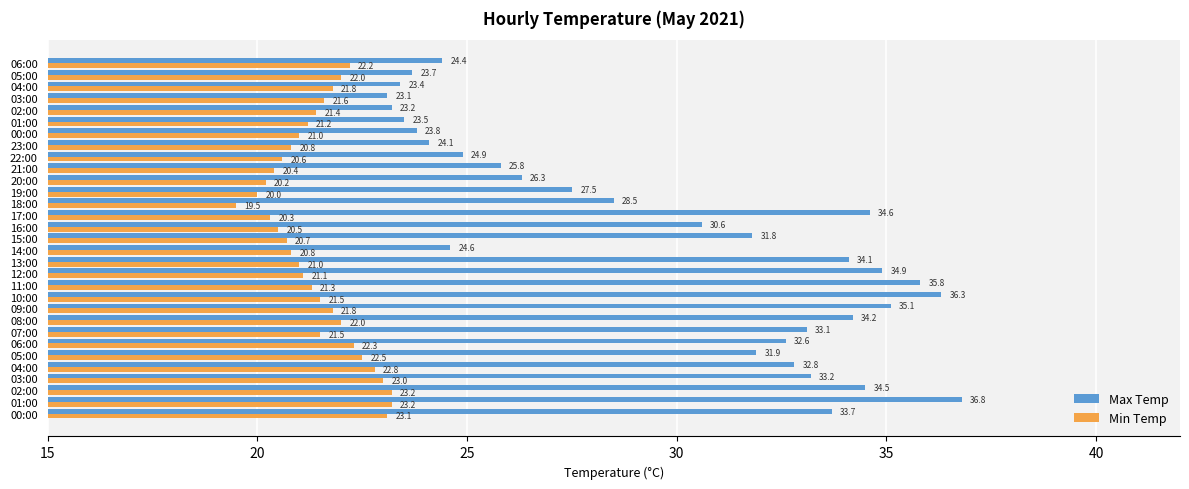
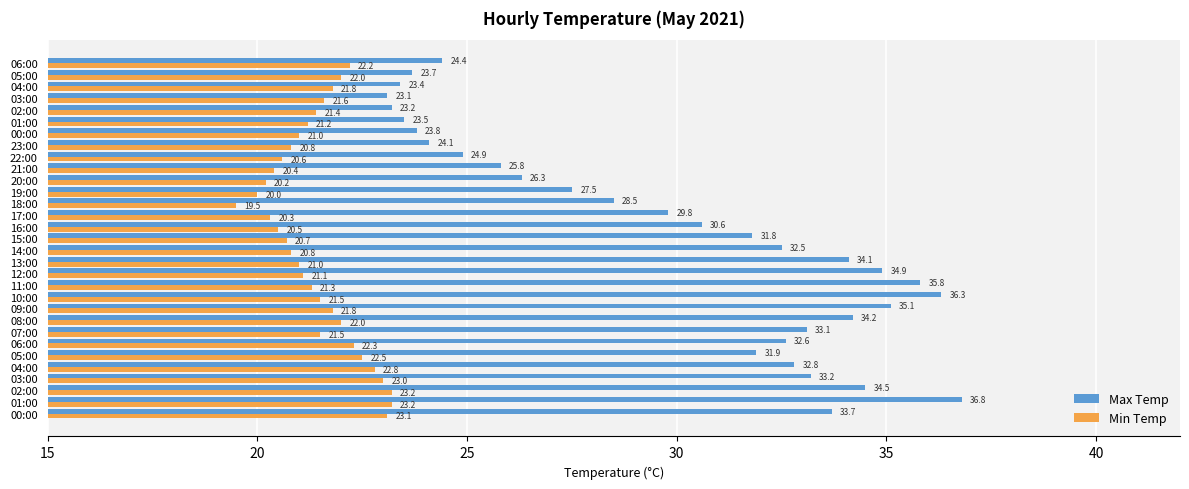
  {
    "Max Temp": {
      "23:00": 24.1,
      "22:00": 24.9,
      "21:00": 25.8,
      "20:00": 26.3,
      "19:00": 27.5,
      "18:00": 28.5,
-     "17:00": 34.6,
+     "17:00": 29.8,
      "16:00": 30.6,
      "15:00": 31.8,
-     "14:00": 24.6,
+     "14:00": 32.5,
      "13:00": 34.1,
      "12:00": 34.9,
      "11:00": 35.8,
      "10:00": 36.3,
      "09:00": 35.1,
      "08:00": 34.2,
      "07:00": 33.1
    },
    "Min Temp": {
      "23:00": 20.8,
      "22:00": 20.6,
      "21:00": 20.4,
      "20:00": 20.2,
      "19:00": 20.0,
      "18:00": 19.5,
      "17:00": 20.3,
      "16:00": 20.5,
      "15:00": 20.7,
      "14:00": 20.8,
      "13:00": 21.0,
      "12:00": 21.1,
      "11:00": 21.3,
      "10:00": 21.5,
      "09:00": 21.8,
      "08:00": 22.0,
      "07:00": 21.5
    }
  }
